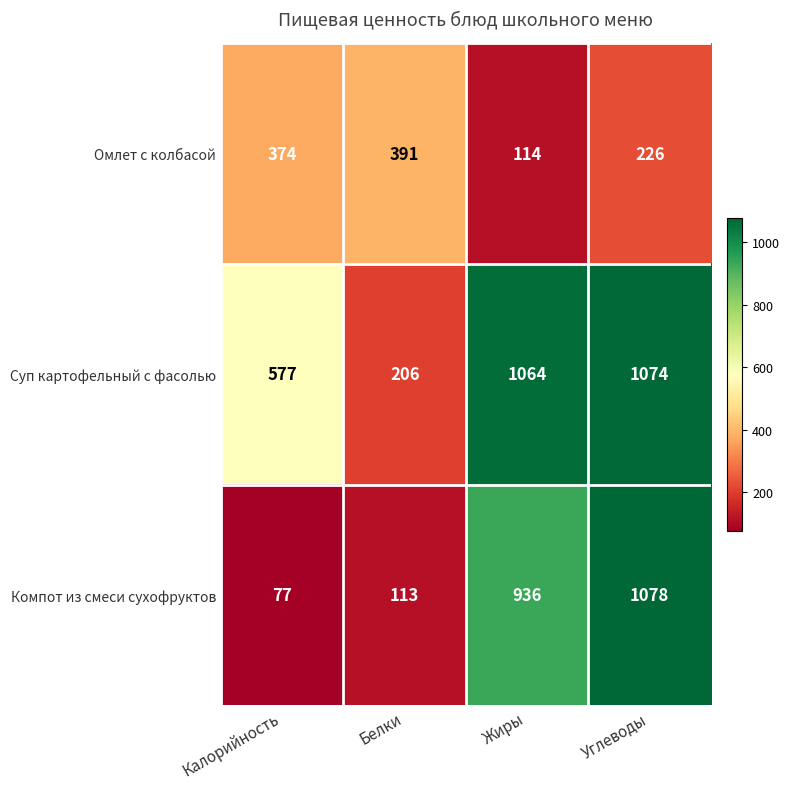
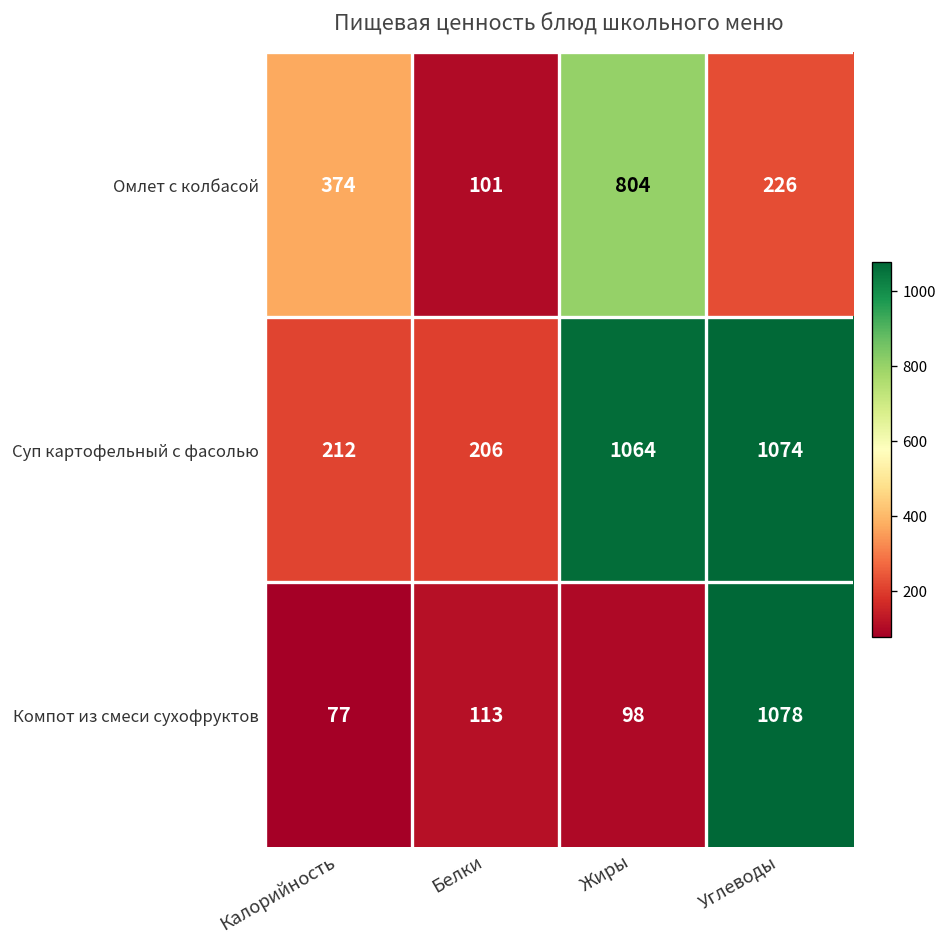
  {
    "Омлет с колбасой": {
      "Калорийность": 374,
-     "Белки": 391,
-     "Жиры": 114,
+     "Белки": 101,
+     "Жиры": 804,
      "Углеводы": 226
    },
    "Суп картофельный с фасолью": {
-     "Калорийность": 577,
+     "Калорийность": 212,
      "Белки": 206,
      "Жиры": 1064,
      "Углеводы": 1074
    },
    "Компот из смеси сухофруктов": {
      "Калорийность": 77,
      "Белки": 113,
-     "Жиры": 936,
+     "Жиры": 98,
      "Углеводы": 1078
    }
  }
